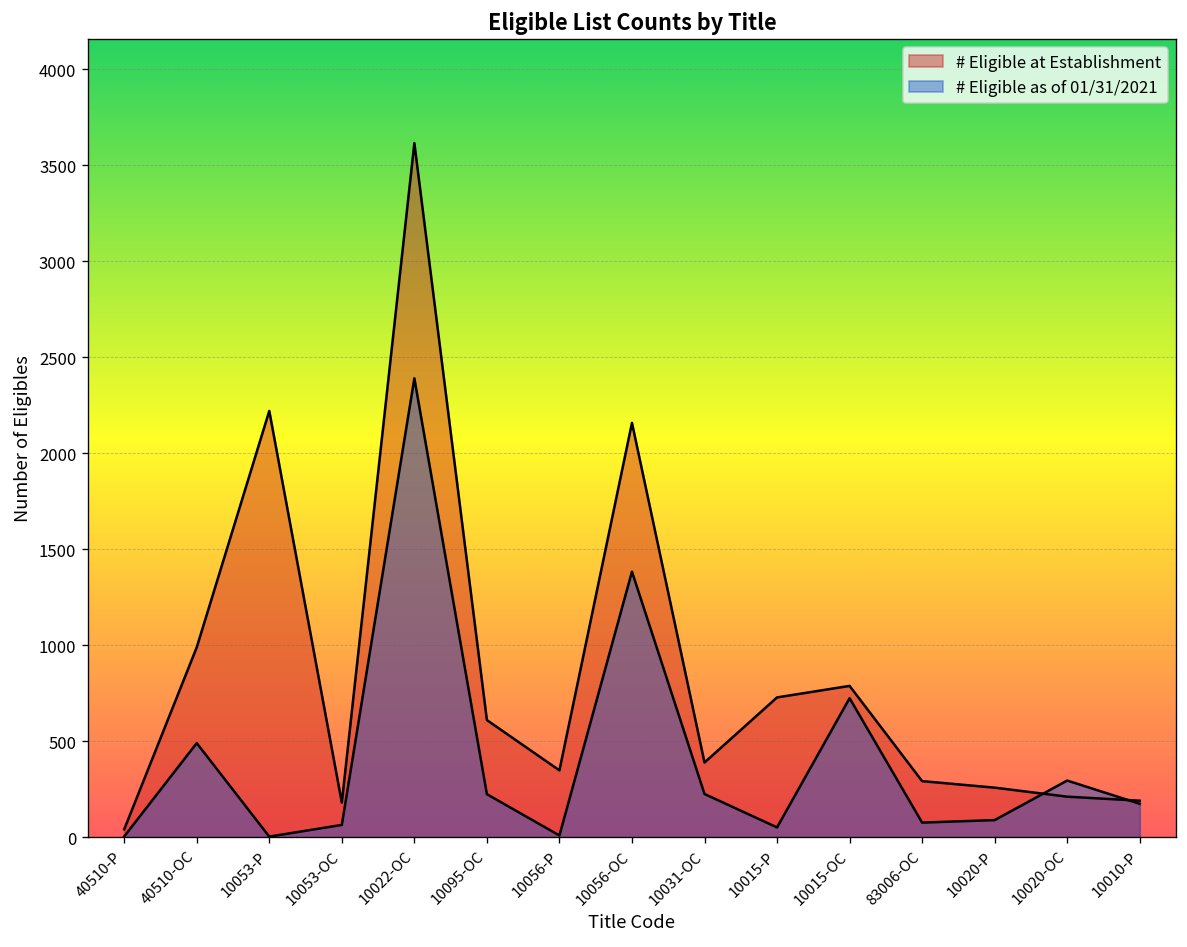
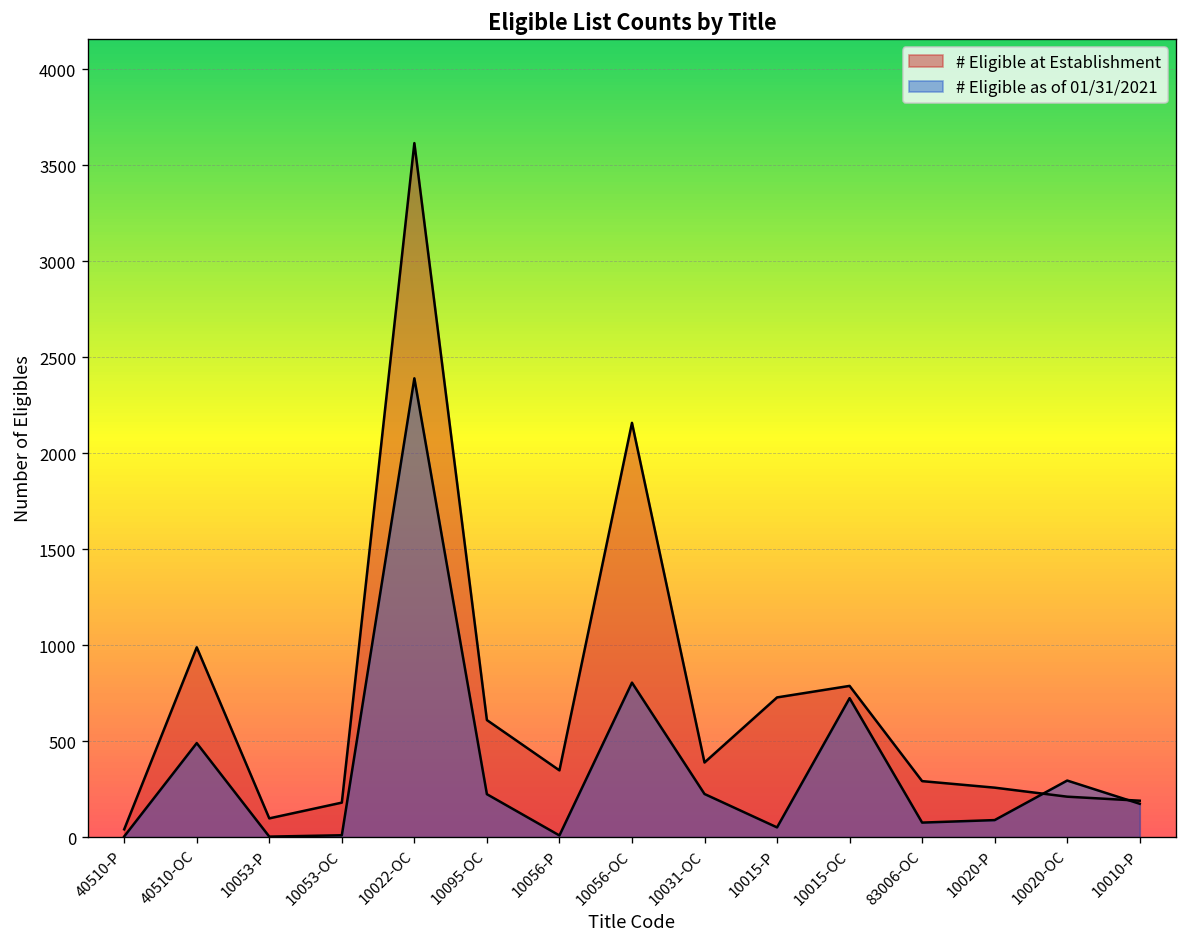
  {
    "# Eligible at Establishment": {
      "40510-P": 40,
      "40510-OC": 990,
-     "10053-P": 2220,
+     "10053-P": 100,
      "10053-OC": 180,
      "10022-OC": 3620,
      "10095-OC": 610,
      "10056-P": 350,
      "10056-OC": 2160,
      "10031-OC": 390,
      "10015-P": 730,
      "10015-OC": 790,
      "83006-OC": 290,
      "10020-P": 260,
      "10020-OC": 210,
      "10010-P": 190
    },
    "# Eligible as of 01/31/2021": {
      "40510-P": 0,
      "40510-OC": 490,
      "10053-P": 0,
-     "10053-OC": 60,
+     "10053-OC": 10,
      "10022-OC": 2390,
      "10095-OC": 220,
      "10056-P": 10,
-     "10056-OC": 1380,
+     "10056-OC": 810,
      "10031-OC": 230,
      "10015-P": 50,
      "10015-OC": 720,
      "83006-OC": 80,
      "10020-P": 90,
      "10020-OC": 300,
      "10010-P": 170
    }
  }
